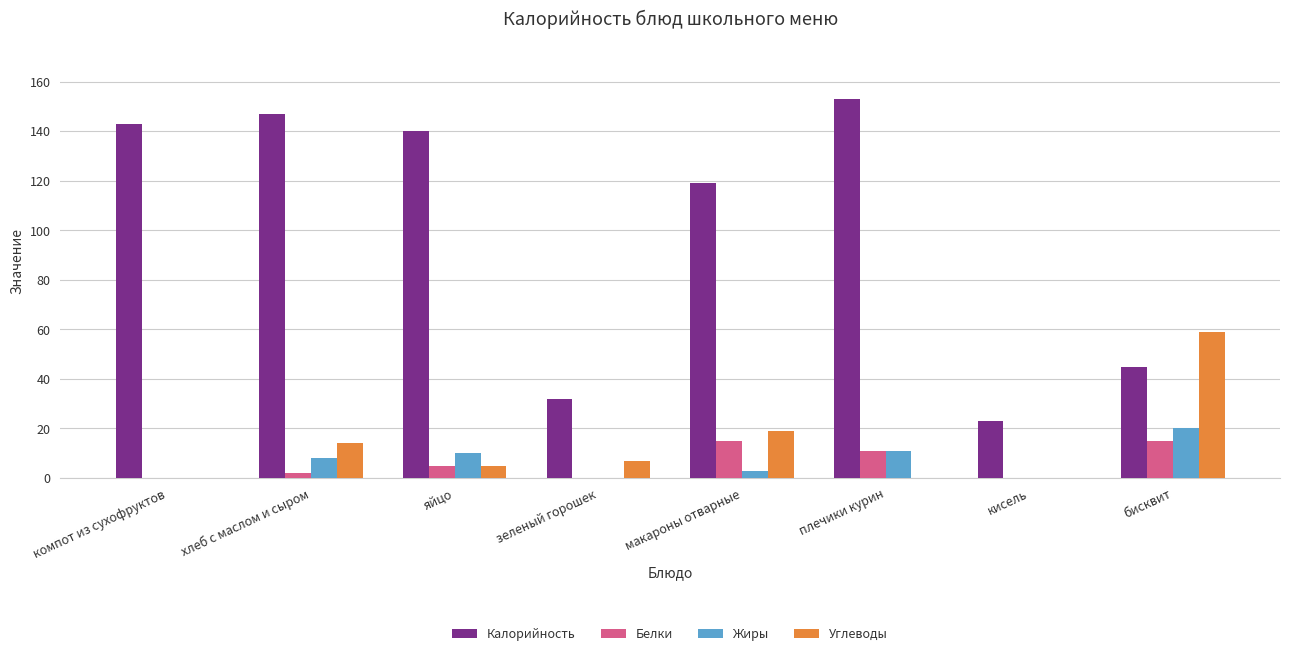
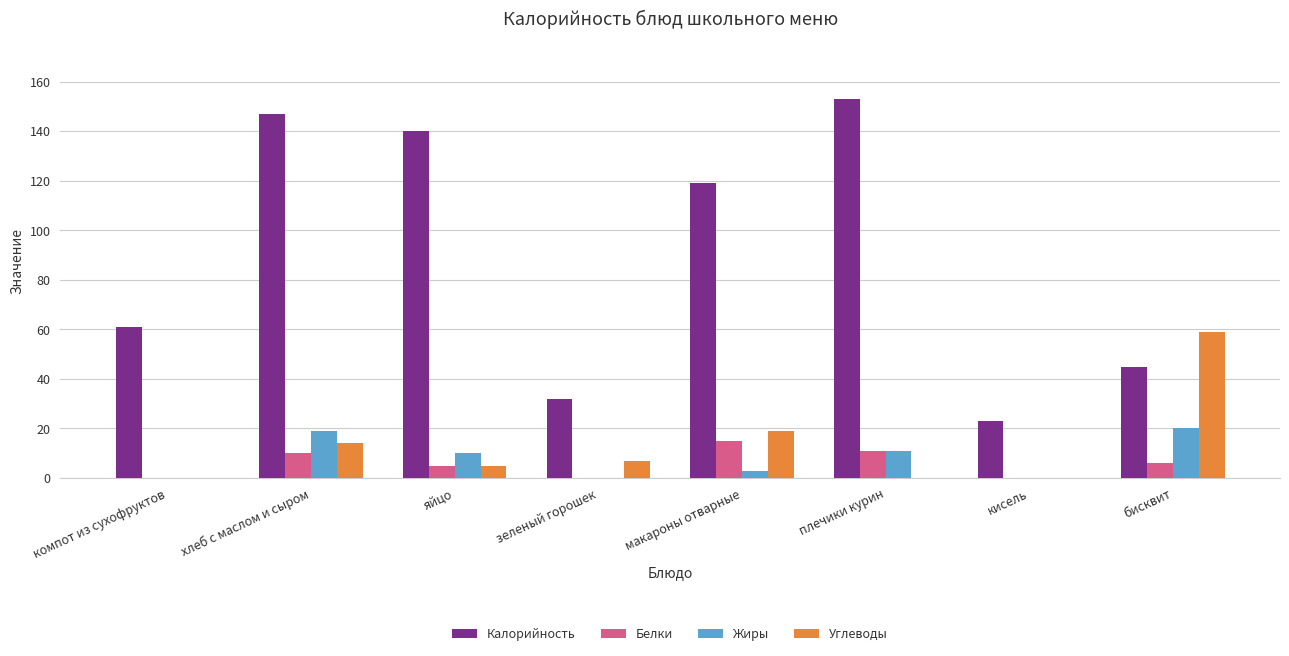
  {
    "Калорийность": {
-     "компот из сухофруктов": 143,
+     "компот из сухофруктов": 61,
      "хлеб с маслом и сыром": 147,
      "яйцо": 140,
      "зеленый горошек": 32,
      "макароны отварные": 119,
      "плечики курин": 153,
      "кисель": 23,
      "бисквит": 45
    },
    "Белки": {
      "компот из сухофруктов": 0,
-     "хлеб с маслом и сыром": 2,
+     "хлеб с маслом и сыром": 10,
      "яйцо": 5,
      "зеленый горошек": 0,
      "макароны отварные": 15,
      "плечики курин": 11,
      "кисель": 0,
-     "бисквит": 15
+     "бисквит": 6
    },
    "Жиры": {
      "компот из сухофруктов": 0,
-     "хлеб с маслом и сыром": 8,
+     "хлеб с маслом и сыром": 19,
      "яйцо": 10,
      "зеленый горошек": 0,
      "макароны отварные": 3,
      "плечики курин": 11,
      "кисель": 0,
      "бисквит": 20
    },
    "Углеводы": {
      "компот из сухофруктов": 0,
      "хлеб с маслом и сыром": 14,
      "яйцо": 5,
      "зеленый горошек": 7,
      "макароны отварные": 19,
      "плечики курин": 0,
      "кисель": 0,
      "бисквит": 59
    }
  }
